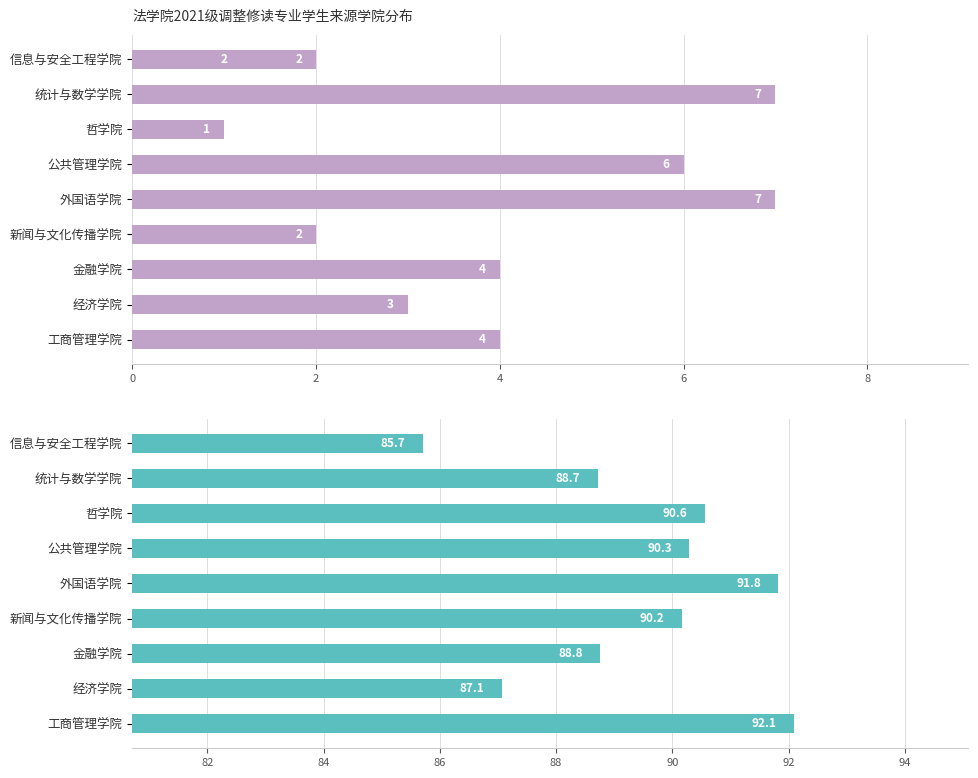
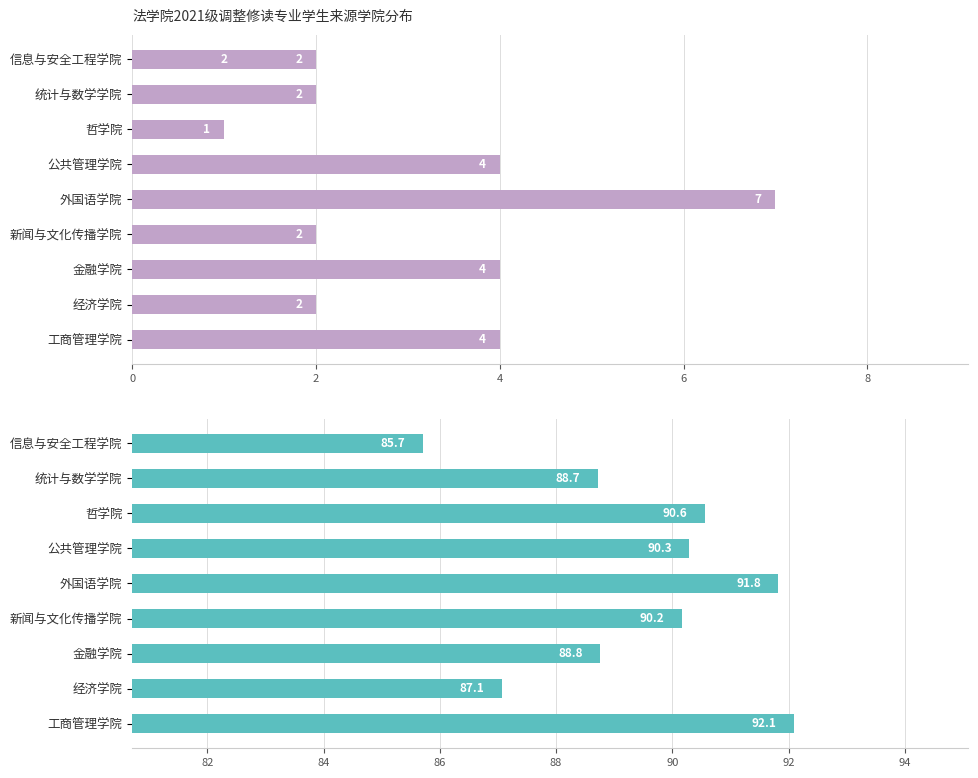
  {
    "法学院2021级调整修读专业学生来源学院分布": {
      "信息与安全工程学院": 2,
-     "统计与数学学院": 7,
+     "统计与数学学院": 2,
      "哲学院": 1,
-     "公共管理学院": 6,
+     "公共管理学院": 4,
      "外国语学院": 7,
      "新闻与文化传播学院": 2,
      "金融学院": 4,
-     "经济学院": 3,
+     "经济学院": 2,
      "工商管理学院": 4
    }
  }
